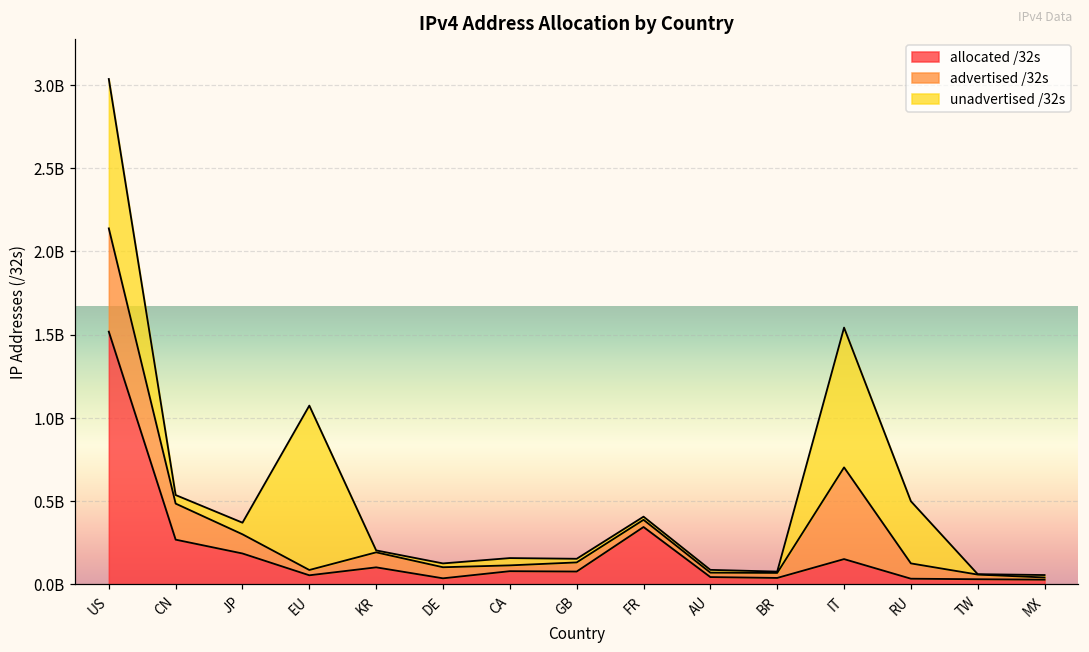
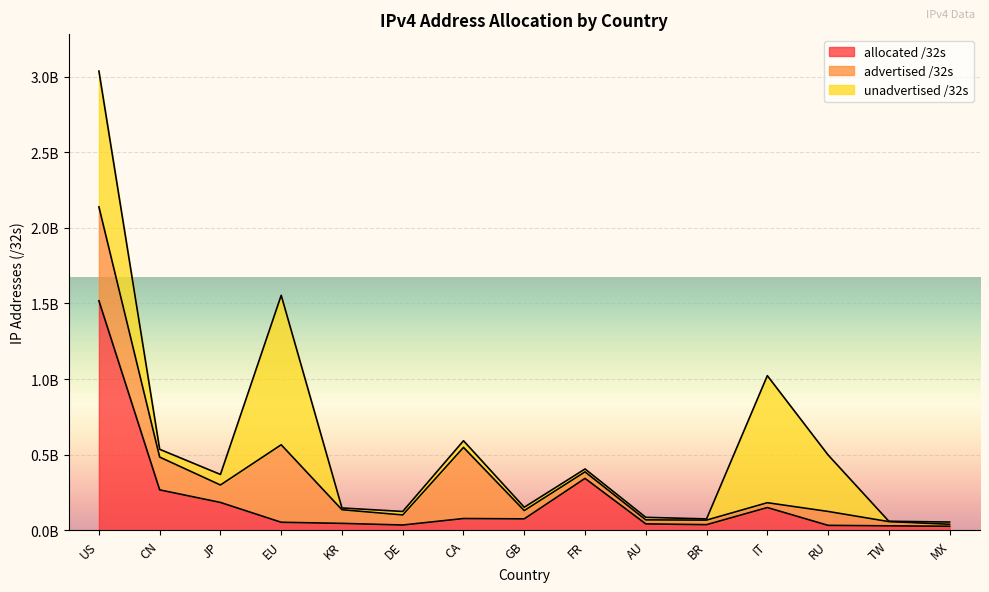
  {
    "allocated /32s": {
      "US": 1520000000,
      "CN": 270000000,
      "JP": 190000000,
      "EU": 50000000,
-     "KR": 100000000,
+     "KR": 50000000,
      "DE": 40000000,
      "CA": 80000000,
      "GB": 80000000,
      "FR": 340000000,
      "AU": 40000000,
      "BR": 40000000,
      "IT": 150000000,
      "RU": 30000000,
      "TW": 30000000
    },
    "advertised /32s": {
      "US": 620000000,
      "CN": 220000000,
      "JP": 120000000,
-     "EU": 30000000,
+     "EU": 510000000,
      "DE": 70000000,
-     "CA": 30000000,
+     "CA": 470000000,
      "GB": 50000000,
      "FR": 40000000,
      "AU": 30000000,
-     "IT": 550000000,
+     "IT": 30000000,
      "RU": 90000000
    },
    "unadvertised /32s": {
      "US": 900000000,
      "CN": 50000000,
      "JP": 70000000,
      "EU": 990000000,
      "DE": 20000000,
      "CA": 40000000,
      "GB": 20000000,
      "FR": 20000000,
      "AU": 20000000,
      "IT": 840000000,
      "RU": 370000000
    }
  }
